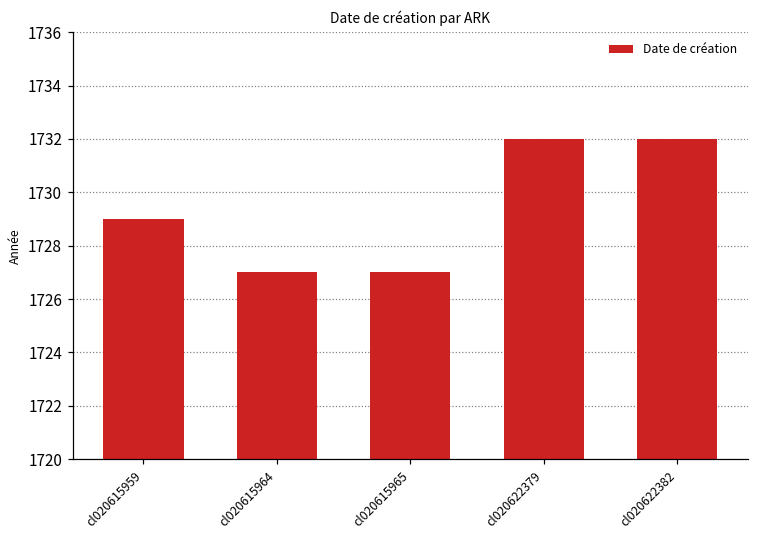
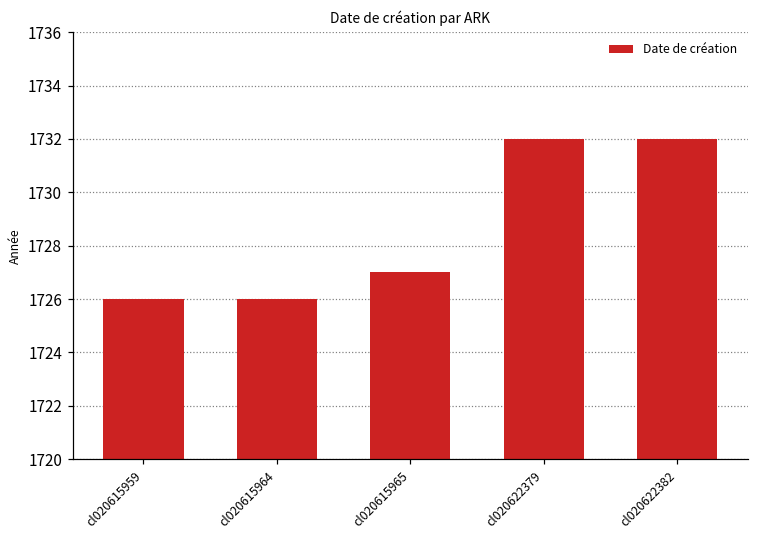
  {
-   "cl020615959": 1729,
-   "cl020615964": 1727,
+   "cl020615959": 1726,
+   "cl020615964": 1726,
    "cl020615965": 1727,
    "cl020622379": 1732,
    "cl020622382": 1732
  }
